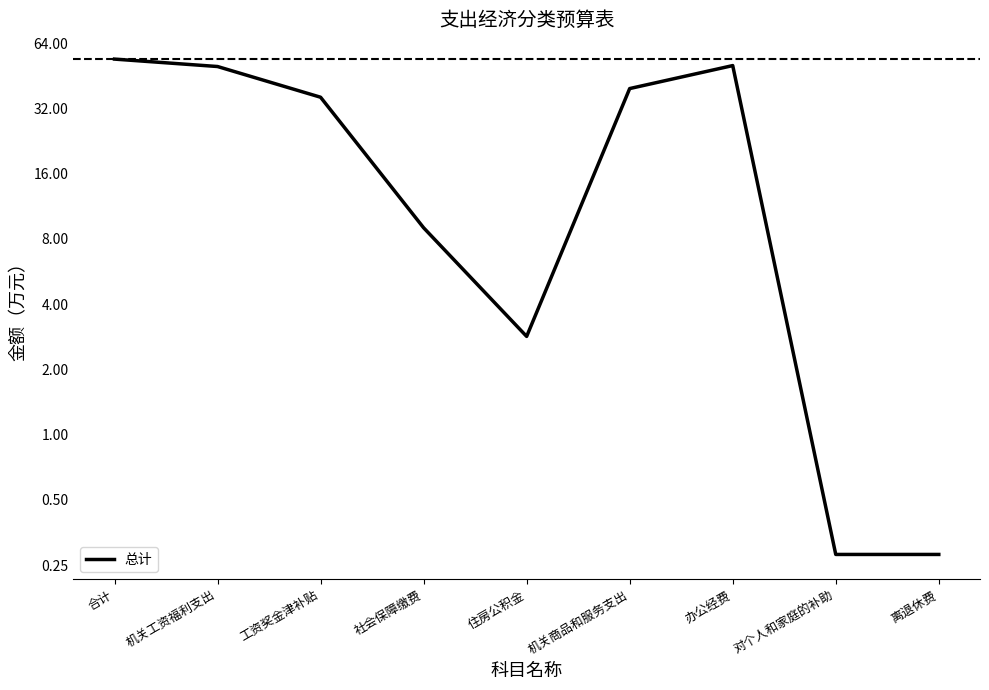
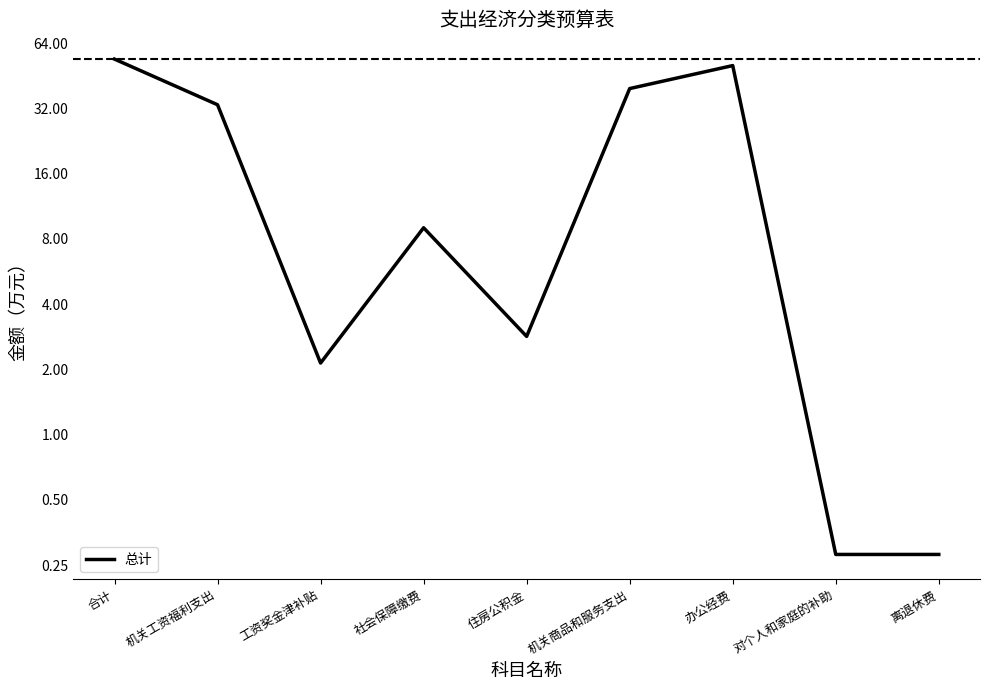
  {
    "合计": 54,
-   "机关工资福利支出": 50,
-   "工资奖金津补贴": 36,
+   "机关工资福利支出": 33,
+   "工资奖金津补贴": 2.1,
    "社会保障缴费": 9.0,
    "住房公积金": 2.8,
    "机关商品和服务支出": 40,
    "办公经费": 50,
    "对个人和家庭的补助": 0.28,
    "离退休费": 0.28
  }
